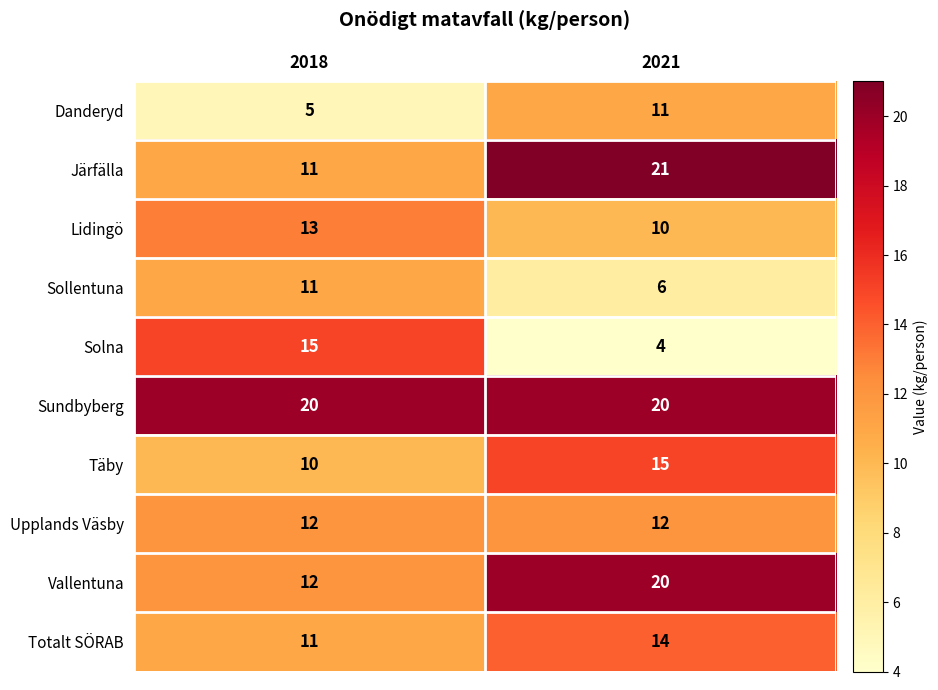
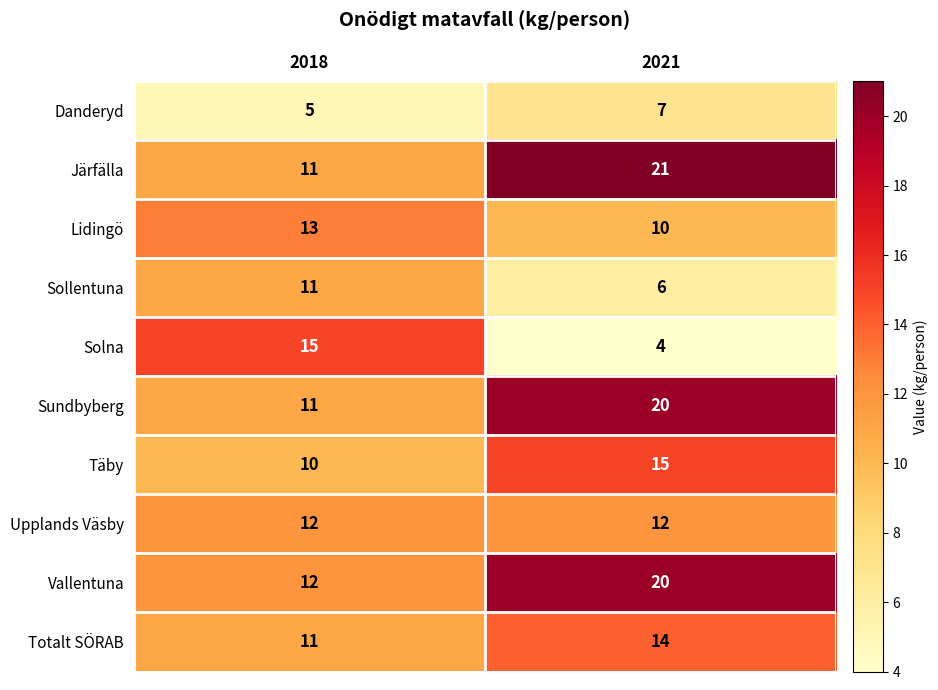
  {
    "Danderyd": {
      "2018": 5,
-     "2021": 11
+     "2021": 7
    },
    "Järfälla": {
      "2018": 11,
      "2021": 21
    },
    "Lidingö": {
      "2018": 13,
      "2021": 10
    },
    "Sollentuna": {
      "2018": 11,
      "2021": 6
    },
    "Solna": {
      "2018": 15,
      "2021": 4
    },
    "Sundbyberg": {
-     "2018": 20,
+     "2018": 11,
      "2021": 20
    },
    "Täby": {
      "2018": 10,
      "2021": 15
    },
    "Upplands Väsby": {
      "2018": 12,
      "2021": 12
    },
    "Vallentuna": {
      "2018": 12,
      "2021": 20
    },
    "Totalt SÖRAB": {
      "2018": 11,
      "2021": 14
    }
  }
